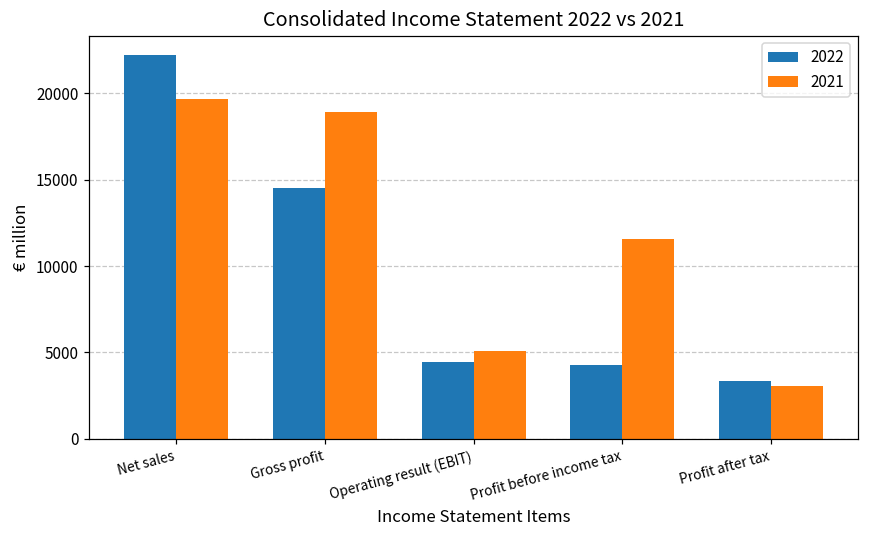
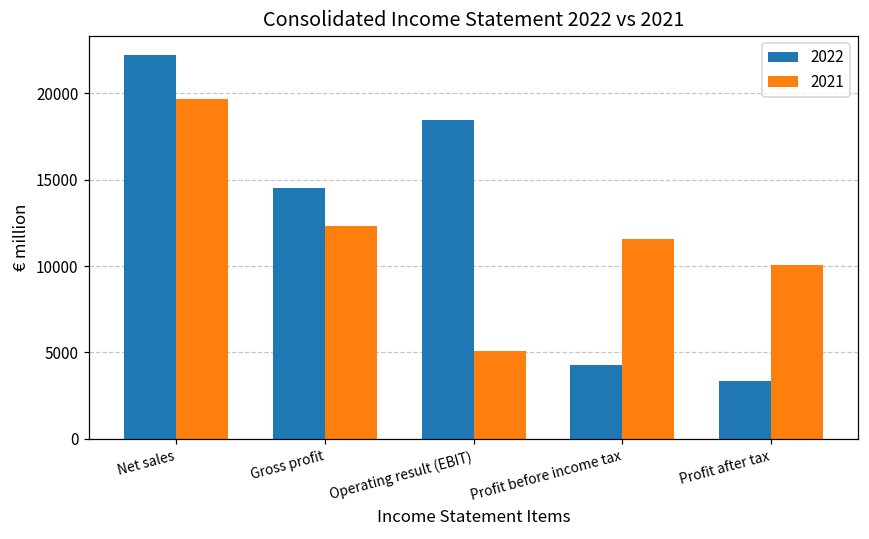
  {
    "2022": {
      "Net sales": 22200,
      "Gross profit": 14500,
-     "Operating result (EBIT)": 4500,
+     "Operating result (EBIT)": 18500,
      "Profit before income tax": 4300,
      "Profit after tax": 3300
    },
    "2021": {
      "Net sales": 19700,
-     "Gross profit": 18900,
+     "Gross profit": 12300,
      "Operating result (EBIT)": 5100,
      "Profit before income tax": 11600,
-     "Profit after tax": 3100
+     "Profit after tax": 10000
    }
  }
